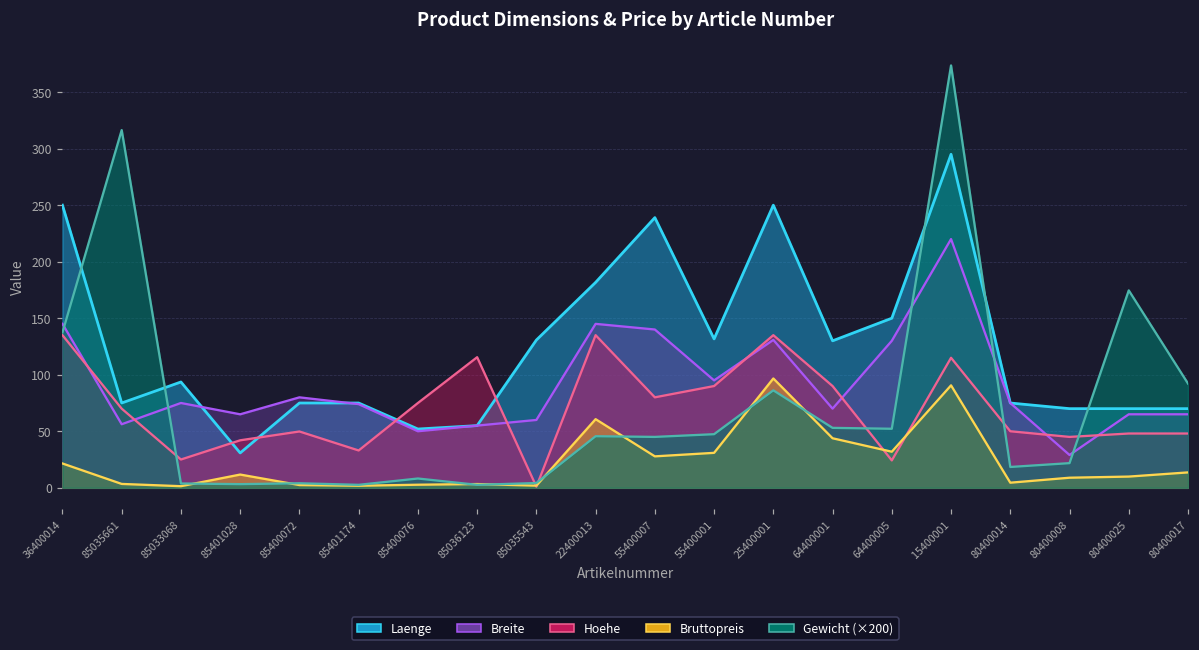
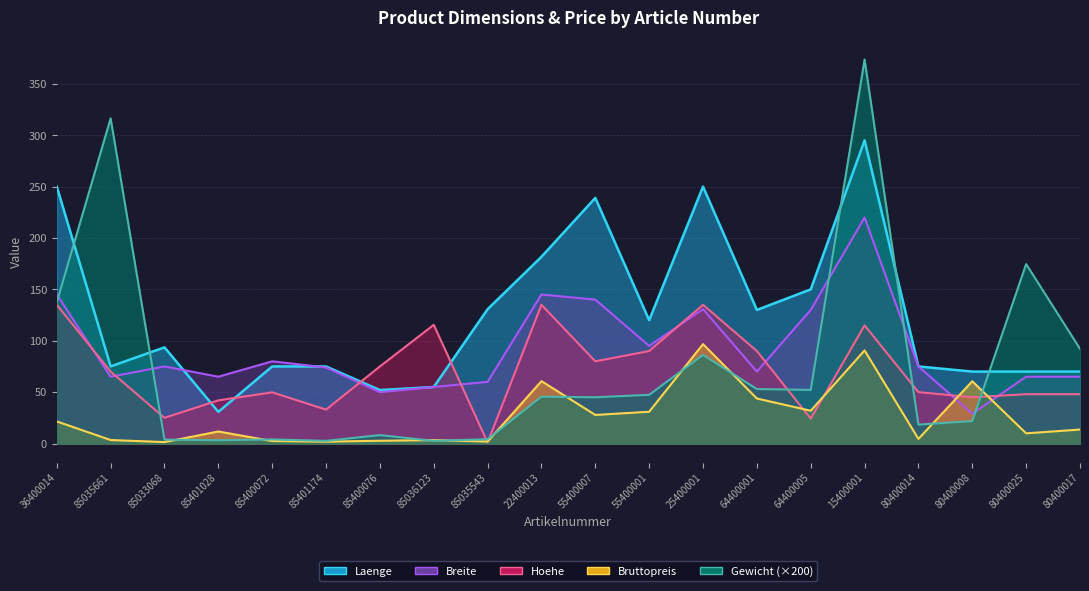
  {
    "Laenge": {
      "36400014": 250,
      "85035661": 75,
      "85033068": 94,
      "85401028": 31,
      "85400072": 75,
      "85035543": 131,
      "22400013": 182,
      "55400007": 239,
-     "55400001": 132,
+     "55400001": 120,
      "25400001": 250,
      "64400001": 130,
      "64400005": 150,
      "15400001": 295,
      "80400008": 70,
      "80400025": 70,
      "80400017": 70
    },
    "Breite": {
      "36400014": 145,
-     "85035661": 56,
+     "85035661": 65,
      "85033068": 75,
      "85401028": 65,
      "85400072": 80,
      "85035543": 60,
      "22400013": 145,
      "55400007": 140,
      "55400001": 95,
      "25400001": 131,
      "64400001": 70,
      "64400005": 130,
      "15400001": 220,
      "80400008": 29,
      "80400025": 65,
      "80400017": 65
    },
    "Hoehe": {
      "85035661": 70,
      "85033068": 25,
      "85401028": 42,
      "85400072": 50,
      "85401174": 33,
      "85400076": 75,
      "85036123": 116,
      "22400013": 135,
      "55400007": 80,
      "55400001": 90,
      "25400001": 135,
      "64400001": 90,
      "64400005": 24,
      "15400001": 115,
      "80400014": 50,
      "80400008": 45,
      "80400025": 48,
      "80400017": 48
    },
    "Bruttopreis": {
      "36400014": 22,
      "85035661": 3,
      "85401028": 12,
      "85400076": 3,
      "22400013": 61,
      "55400007": 28,
      "55400001": 31,
      "25400001": 97,
      "64400001": 44,
      "64400005": 32,
      "15400001": 91,
      "80400014": 5,
-     "80400008": 9,
+     "80400008": 61,
      "80400025": 10,
      "80400017": 14
    },
    "Gewicht (×200)": {
      "85035661": 316,
      "85401028": 3,
      "85400076": 8,
      "22400013": 46,
      "55400007": 45,
      "55400001": 47,
      "25400001": 86,
      "64400001": 53,
      "64400005": 52,
      "15400001": 374,
      "80400014": 18,
      "80400008": 22,
      "80400025": 175,
      "80400017": 92
    }
  }
